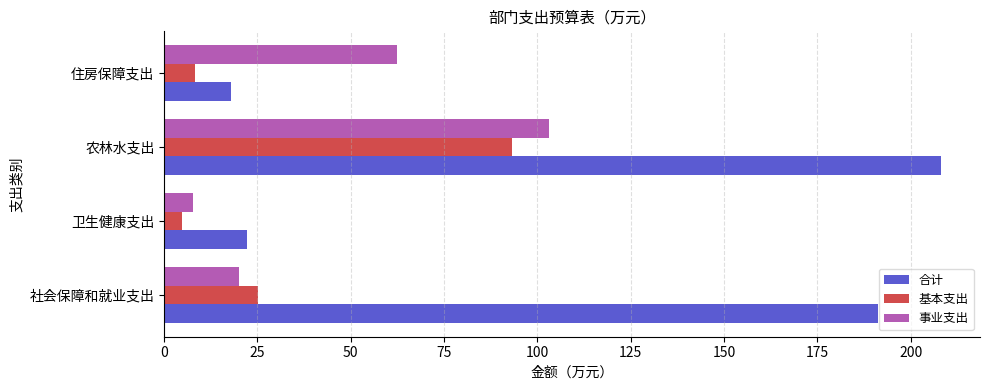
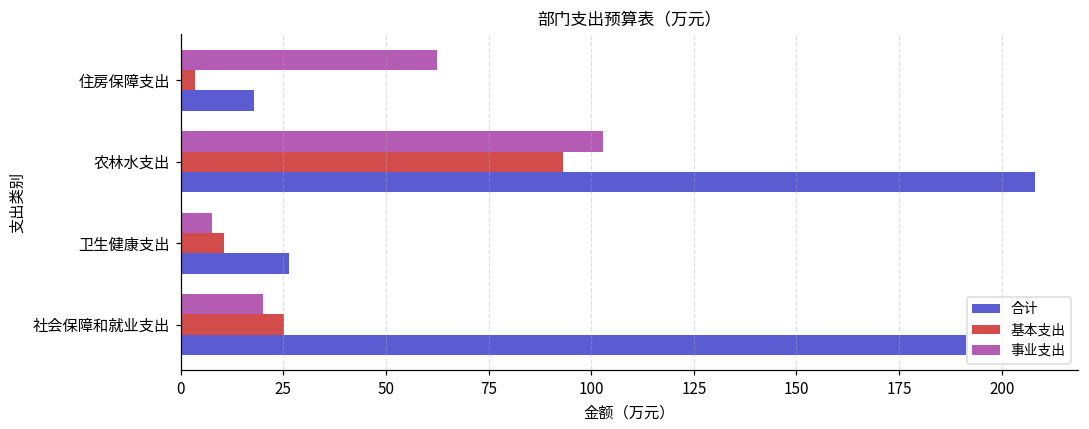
  {
    "合计": {
      "住房保障支出": 18,
      "农林水支出": 208,
-     "卫生健康支出": 22,
+     "卫生健康支出": 26,
      "社会保障和就业支出": 191
    },
    "基本支出": {
-     "住房保障支出": 8,
+     "住房保障支出": 3,
      "农林水支出": 93,
-     "卫生健康支出": 5,
+     "卫生健康支出": 11,
      "社会保障和就业支出": 25
    },
    "事业支出": {
      "住房保障支出": 63,
      "农林水支出": 103,
      "卫生健康支出": 8,
      "社会保障和就业支出": 20
    }
  }
